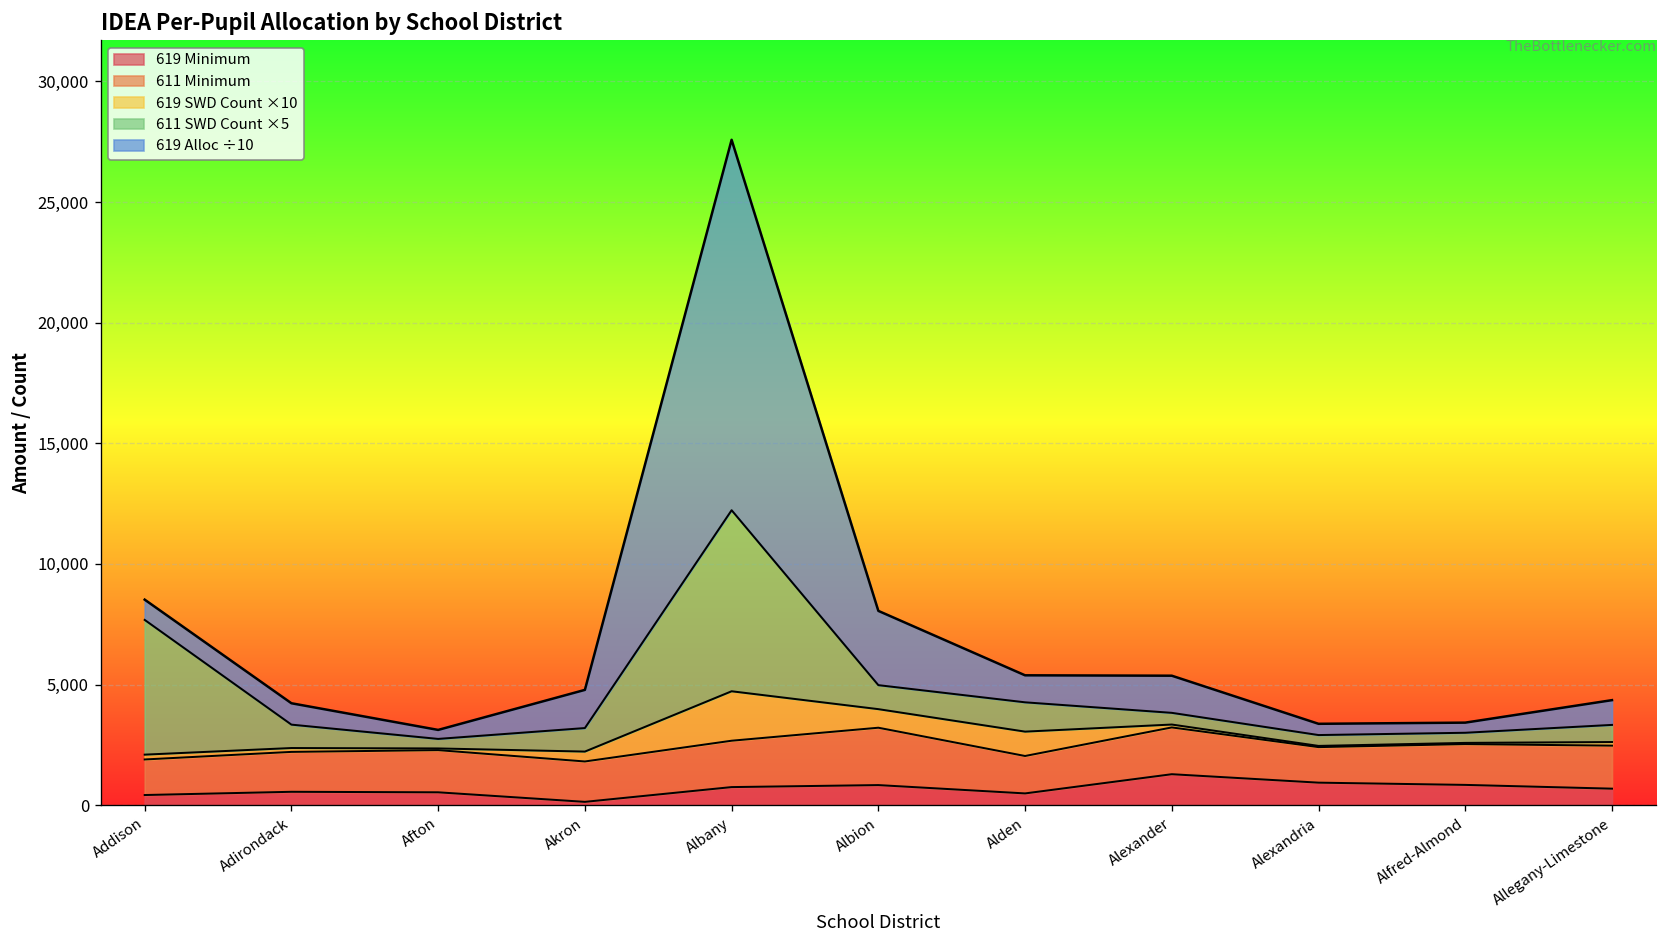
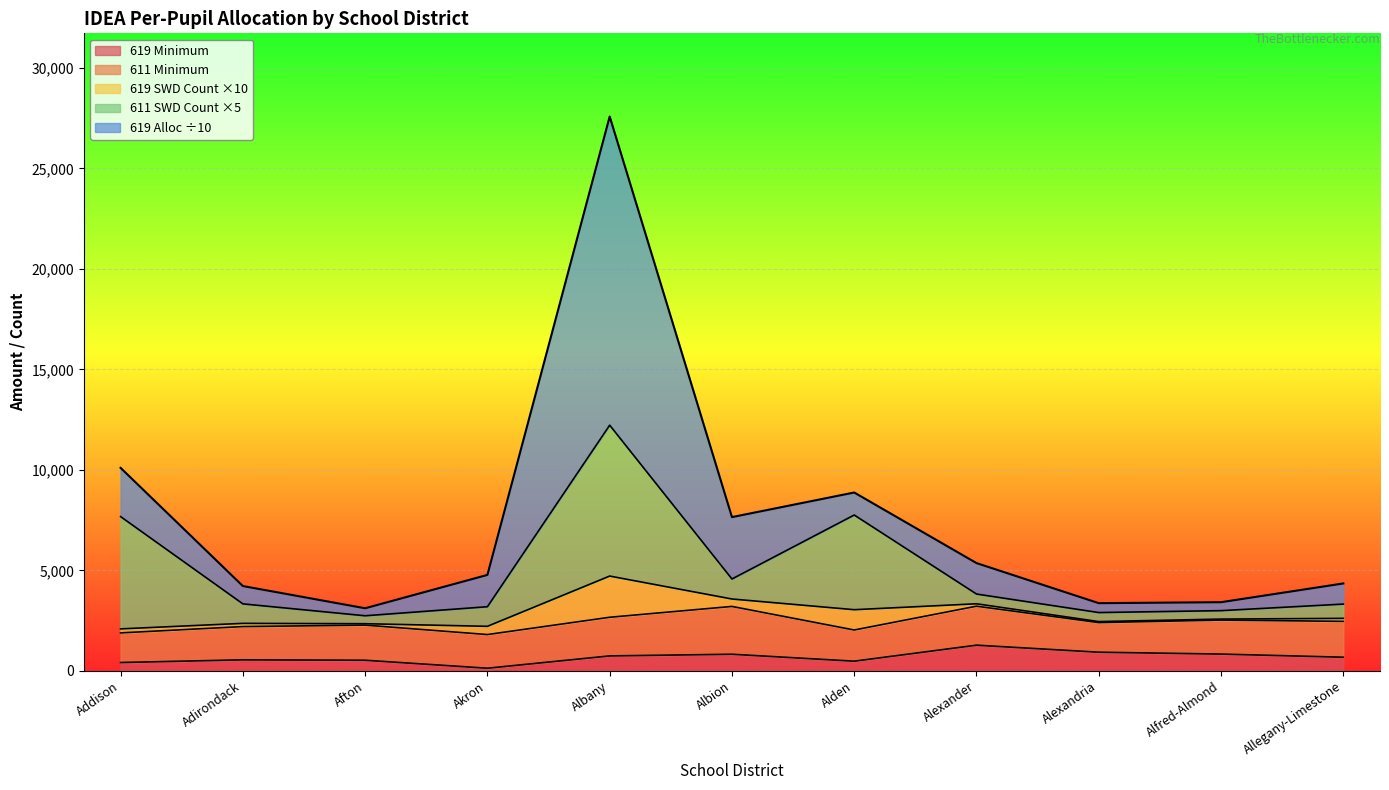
  {
    "619 SWD Count ×10": {
      "Addison": "200",
      "Adirondack": "200",
      "Akron": "400",
      "Albany": "2,100",
-     "Albion": "800",
+     "Albion": "400",
      "Alden": "1,000",
      "Allegany-Limestone": "200"
    },
    "611 SWD Count ×5": {
      "Addison": "5,600",
      "Adirondack": "1,000",
      "Afton": "400",
      "Akron": "1,000",
      "Albany": "7,500",
      "Albion": "1,000",
-     "Alden": "1,200",
+     "Alden": "4,700",
      "Alexander": "500",
      "Alexandria": "500",
      "Alfred-Almond": "400",
      "Allegany-Limestone": "700"
    },
    "619 Alloc ÷10": {
-     "Addison": "800",
+     "Addison": "2,400",
      "Adirondack": "900",
      "Afton": "400",
      "Akron": "1,600",
      "Albany": "15,400",
      "Albion": "3,100",
      "Alden": "1,100",
      "Alexander": "1,500",
      "Alexandria": "500",
      "Alfred-Almond": "400",
      "Allegany-Limestone": "1,000"
    }
  }
